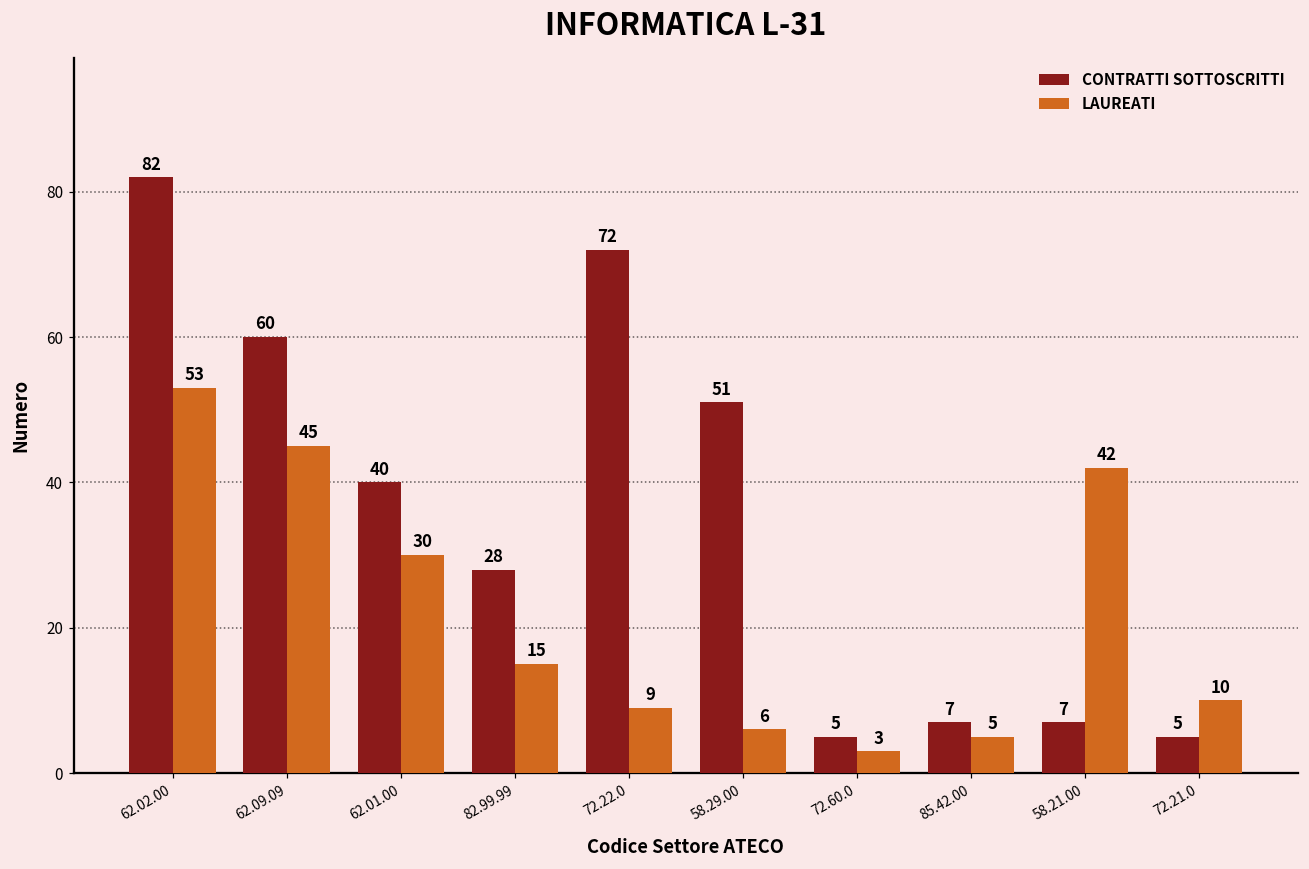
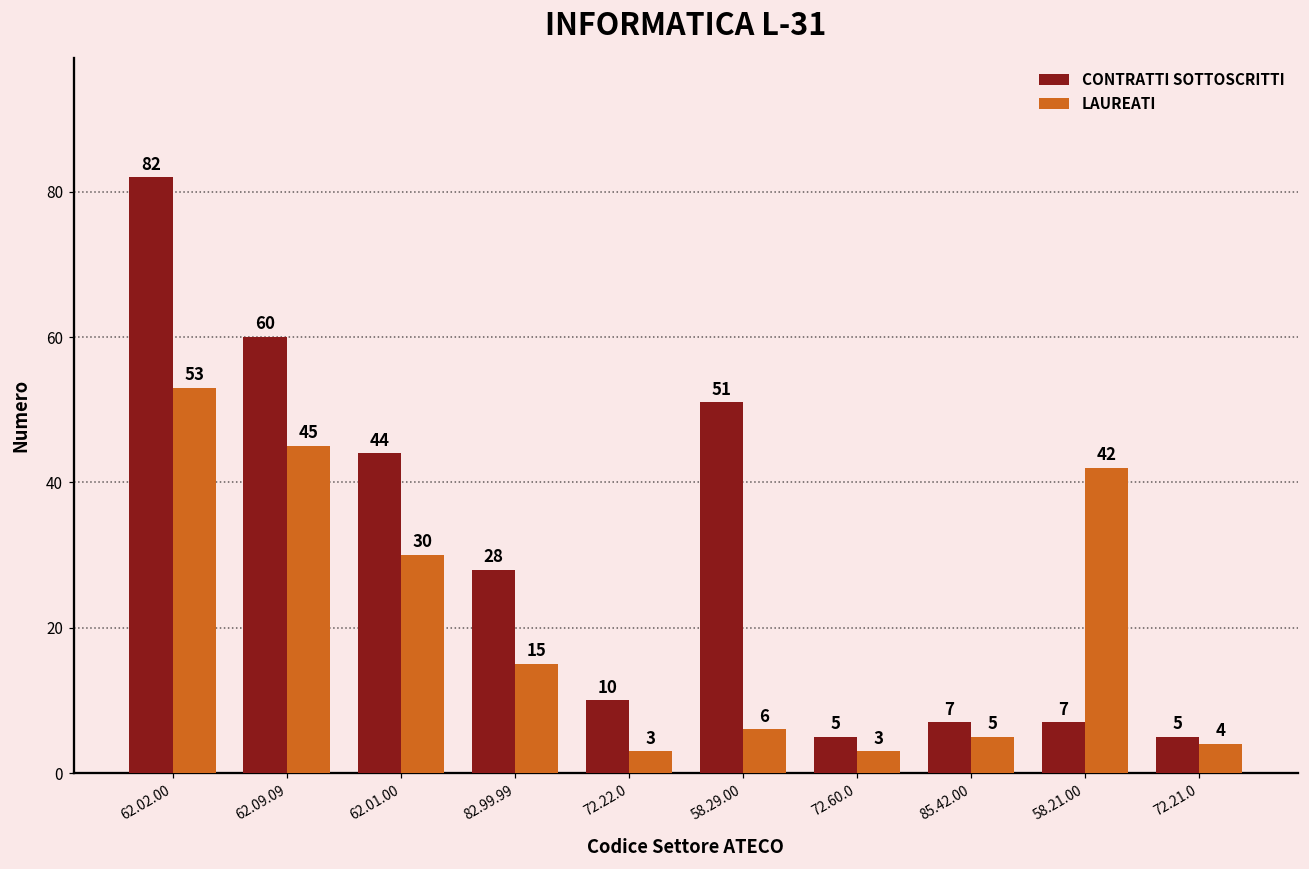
  {
    "CONTRATTI SOTTOSCRITTI": {
      "62.02.00": 82,
      "62.09.09": 60,
-     "62.01.00": 40,
+     "62.01.00": 44,
      "82.99.99": 28,
-     "72.22.0": 72,
+     "72.22.0": 10,
      "58.29.00": 51,
      "72.60.0": 5,
      "85.42.00": 7,
      "58.21.00": 7,
      "72.21.0": 5
    },
    "LAUREATI": {
      "62.02.00": 53,
      "62.09.09": 45,
      "62.01.00": 30,
      "82.99.99": 15,
-     "72.22.0": 9,
+     "72.22.0": 3,
      "58.29.00": 6,
      "72.60.0": 3,
      "85.42.00": 5,
      "58.21.00": 42,
-     "72.21.0": 10
+     "72.21.0": 4
    }
  }
